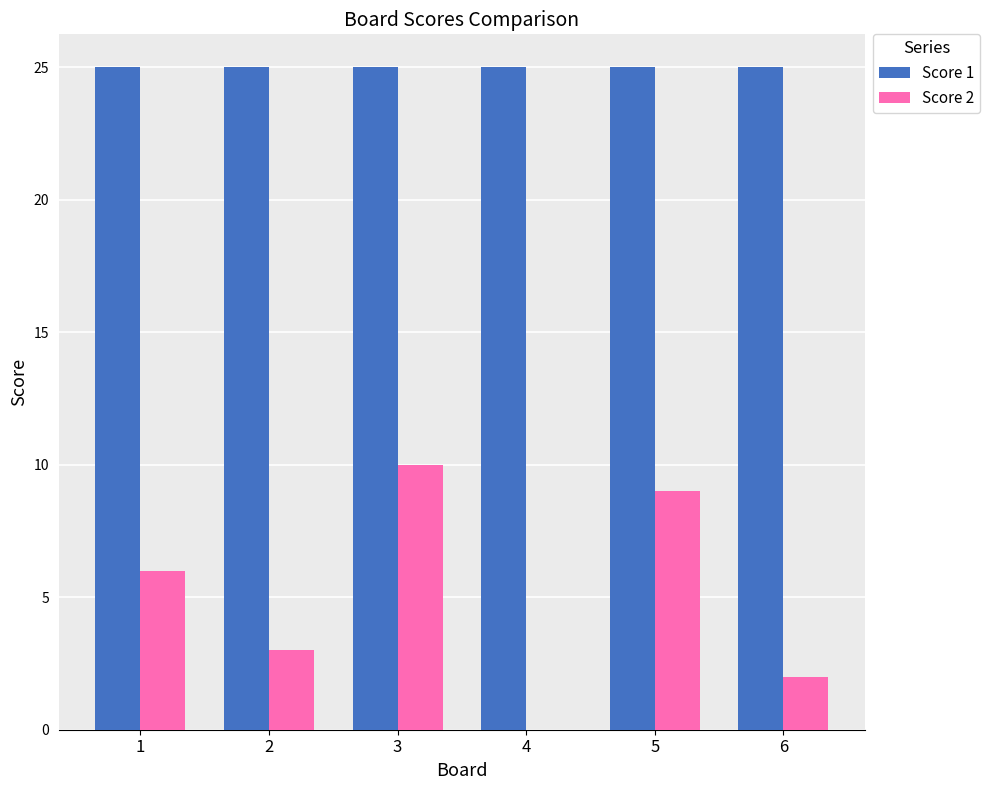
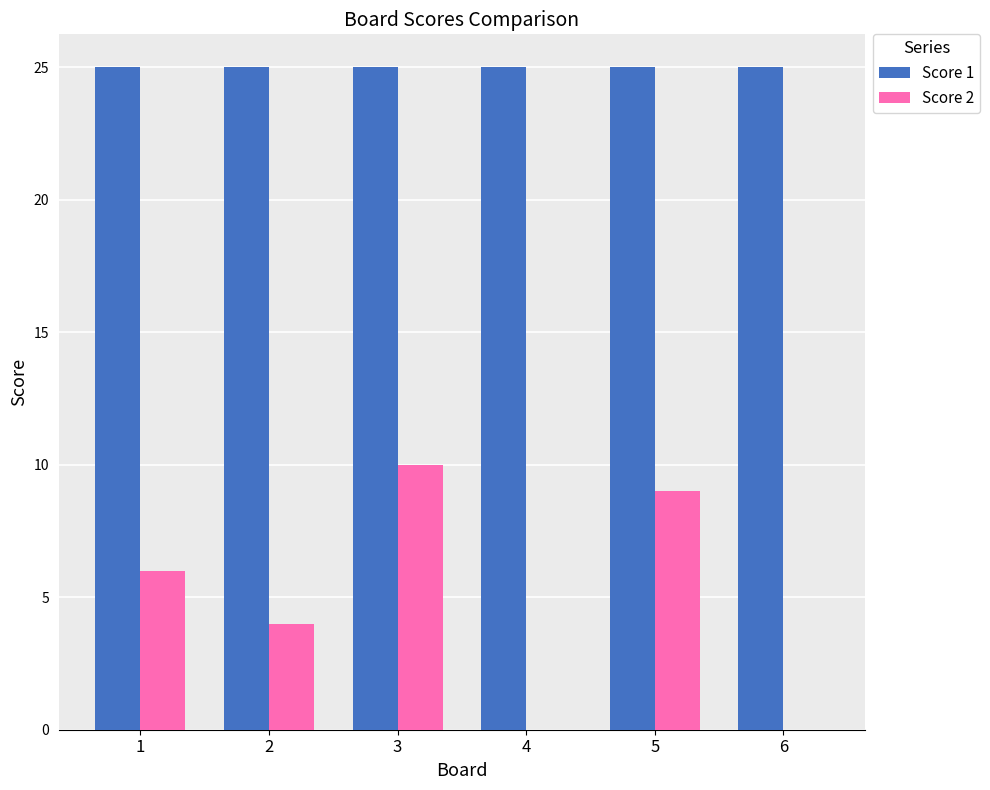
  {
    "Score 1": {
      "1": 25,
      "2": 25,
      "3": 25,
      "4": 25,
      "5": 25,
      "6": 25
    },
    "Score 2": {
      "1": 6,
-     "2": 3,
+     "2": 4,
      "3": 10,
      "4": 0,
      "5": 9,
-     "6": 2
+     "6": 0
    }
  }
